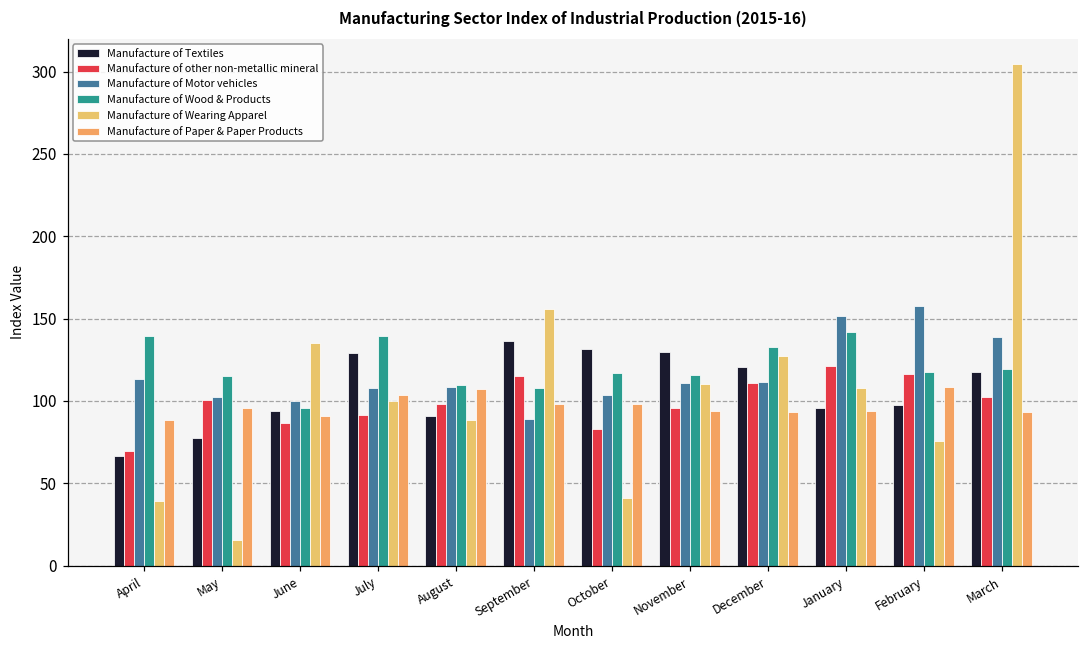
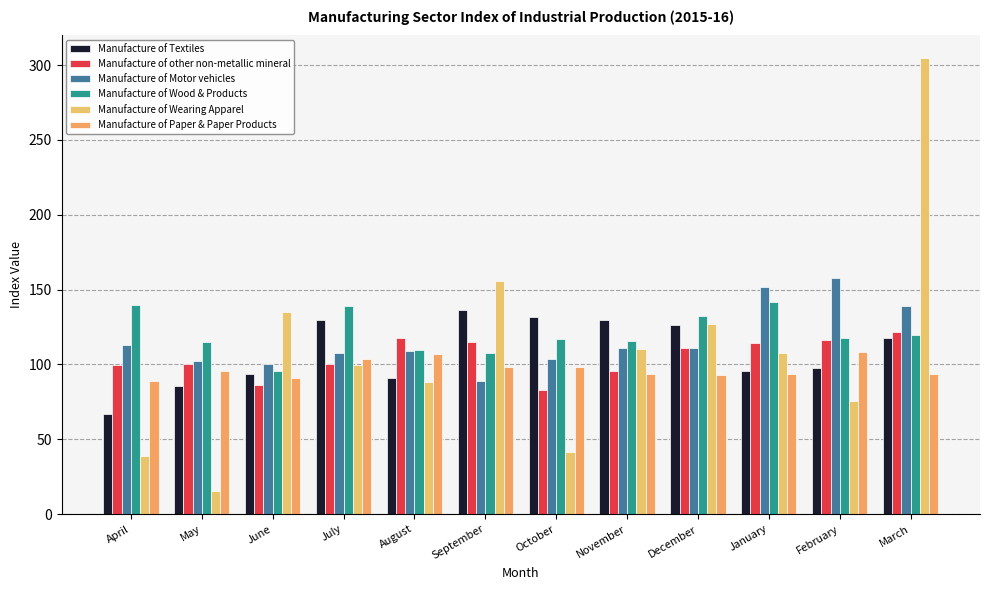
  {
    "Manufacture of Textiles": {
      "April": 67,
-     "May": 78,
+     "May": 85,
      "June": 94,
      "July": 129,
      "August": 91,
      "September": 137,
      "October": 131,
      "November": 130,
-     "December": 121,
+     "December": 126,
      "January": 96,
      "February": 98,
      "March": 118
    },
    "Manufacture of other non-metallic mineral": {
-     "April": 70,
+     "April": 99,
      "May": 101,
      "June": 86,
-     "July": 92,
-     "August": 98,
+     "July": 101,
+     "August": 118,
      "September": 115,
      "October": 83,
      "November": 96,
      "December": 111,
-     "January": 122,
+     "January": 115,
      "February": 116,
-     "March": 102
+     "March": 122
    }
  }
